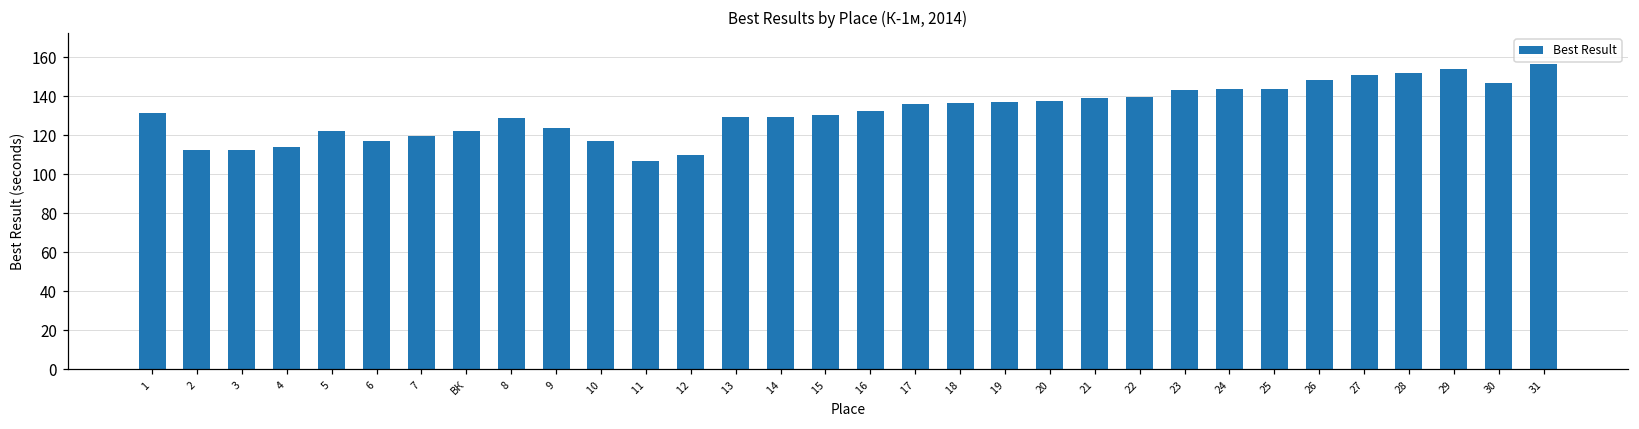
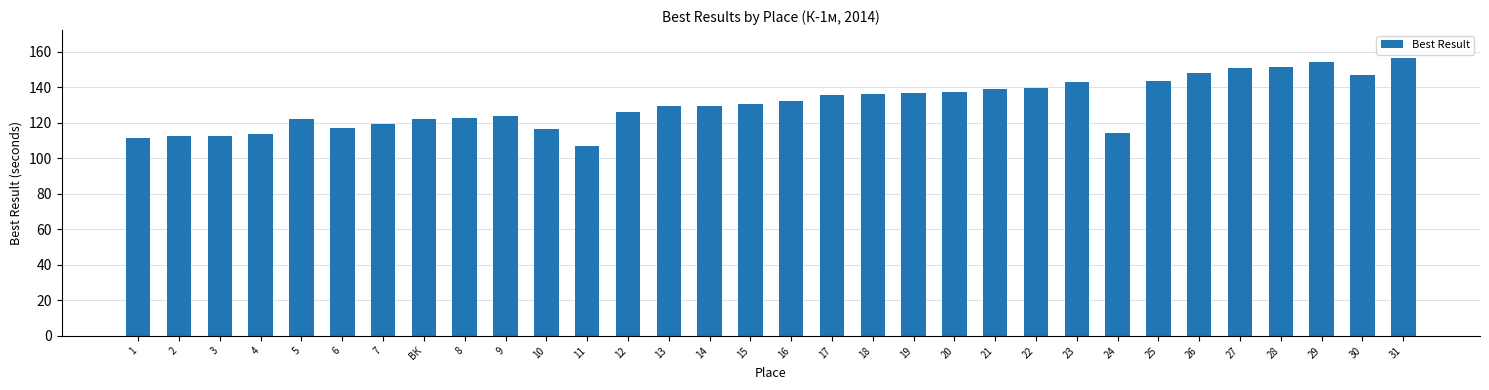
  {
-   "1": 131,
+   "1": 111,
    "2": 113,
    "3": 113,
    "4": 114,
    "5": 122,
    "6": 117,
    "7": 120,
    "ВК": 122,
-   "8": 129,
+   "8": 123,
    "9": 124,
    "10": 117,
    "11": 107,
-   "12": 110,
+   "12": 126,
    "13": 129,
    "14": 129,
    "15": 131,
    "16": 133,
    "17": 136,
    "18": 136,
    "19": 137,
    "20": 137,
    "21": 139,
    "22": 140,
    "23": 143,
-   "24": 143,
+   "24": 114,
    "25": 144,
    "26": 148,
    "27": 151,
    "28": 152,
    "29": 154,
    "30": 147,
    "31": 157
  }
